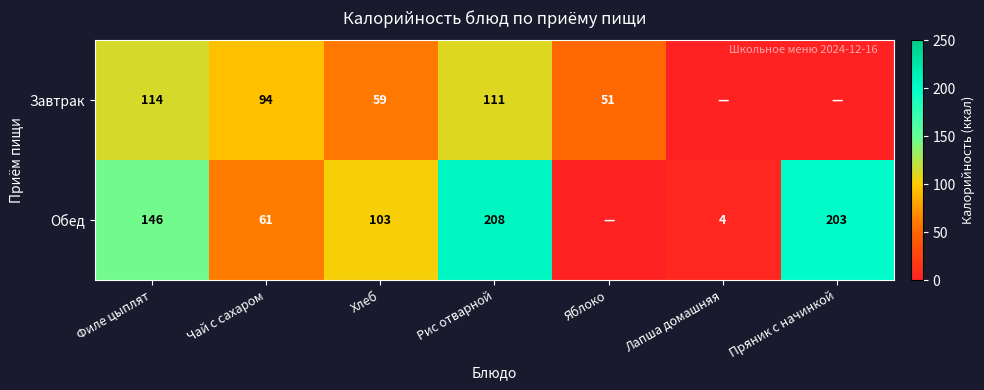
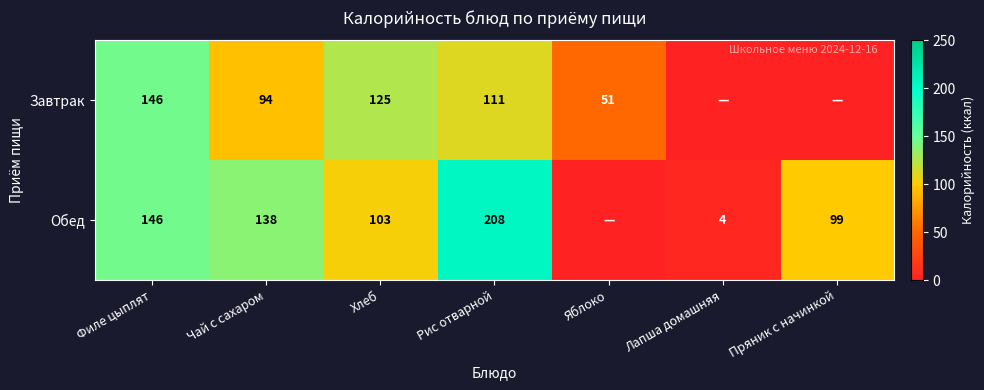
  {
    "Завтрак": {
-     "Филе цыплят": 114,
+     "Филе цыплят": 146,
      "Чай с сахаром": 94,
-     "Хлеб": 59,
+     "Хлеб": 125,
      "Рис отварной": 111,
      "Яблоко": 51
    },
    "Обед": {
      "Филе цыплят": 146,
-     "Чай с сахаром": 61,
+     "Чай с сахаром": 138,
      "Хлеб": 103,
      "Рис отварной": 208,
      "Лапша домашняя": 4,
-     "Пряник с начинкой": 203
+     "Пряник с начинкой": 99
    }
  }
